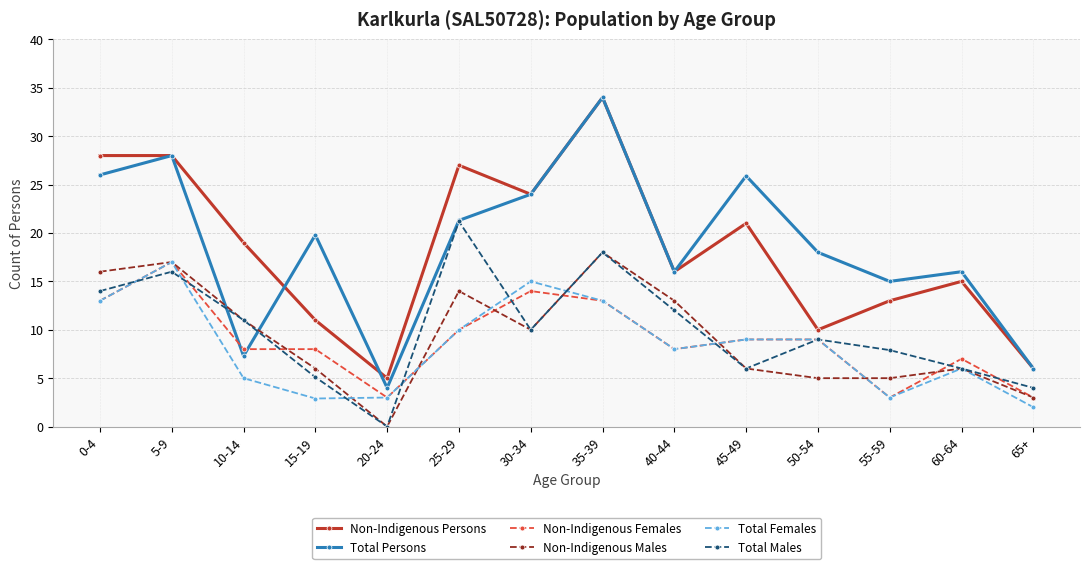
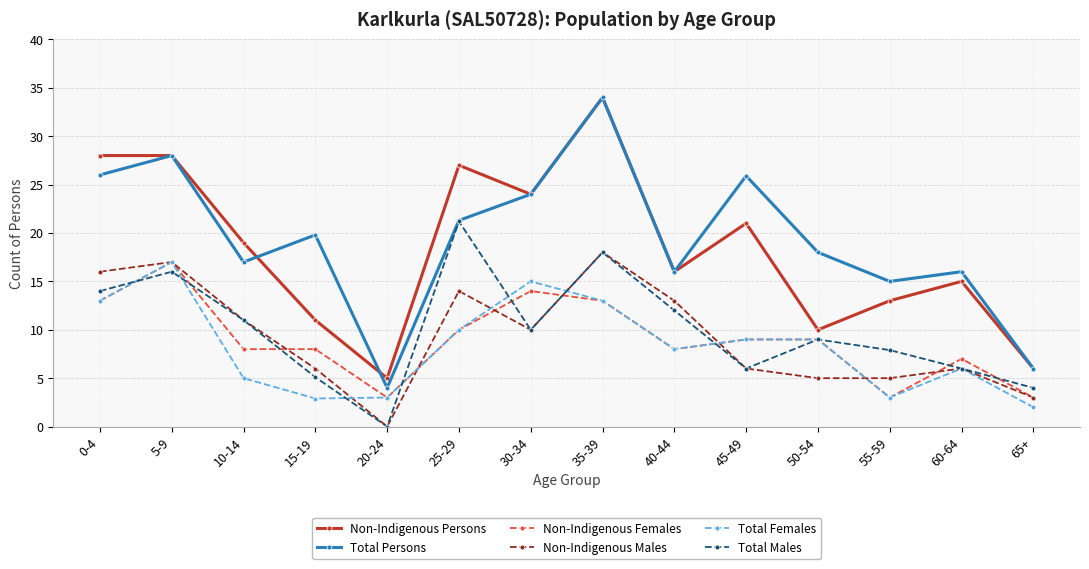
  {
    "Total Persons": {
      "0-4": 26,
-     "10-14": 7,
+     "10-14": 17,
      "15-19": 20,
      "20-24": 4,
      "45-49": 26,
      "50-54": 18,
      "55-59": 15,
      "60-64": 16
    },
    "Total Females": {
      "10-14": 5,
      "15-19": 3,
      "30-34": 15,
      "65+": 2
    },
    "Total Males": {
      "0-4": 14,
      "5-9": 16,
      "15-19": 5,
      "40-44": 12,
      "55-59": 8,
      "65+": 4
    }
  }
